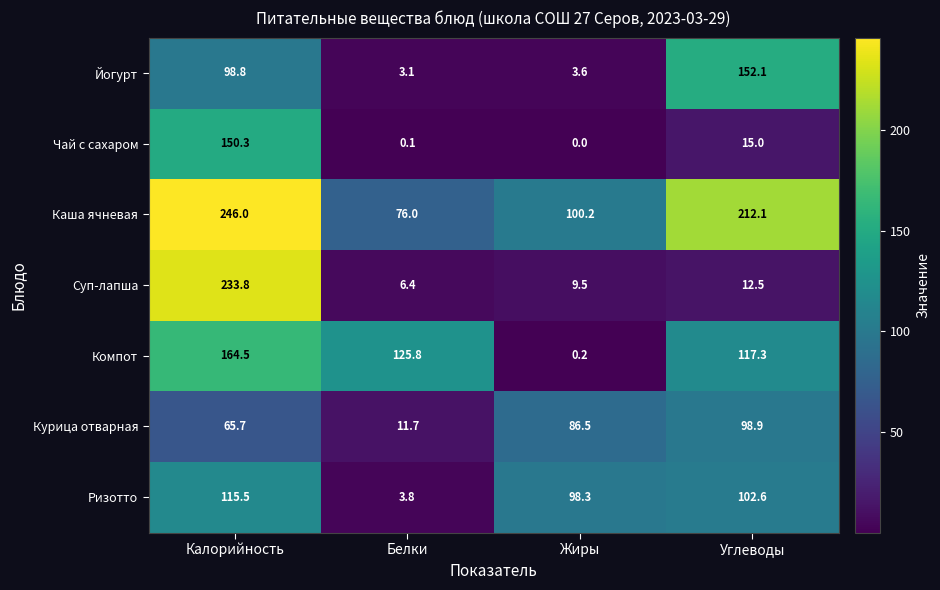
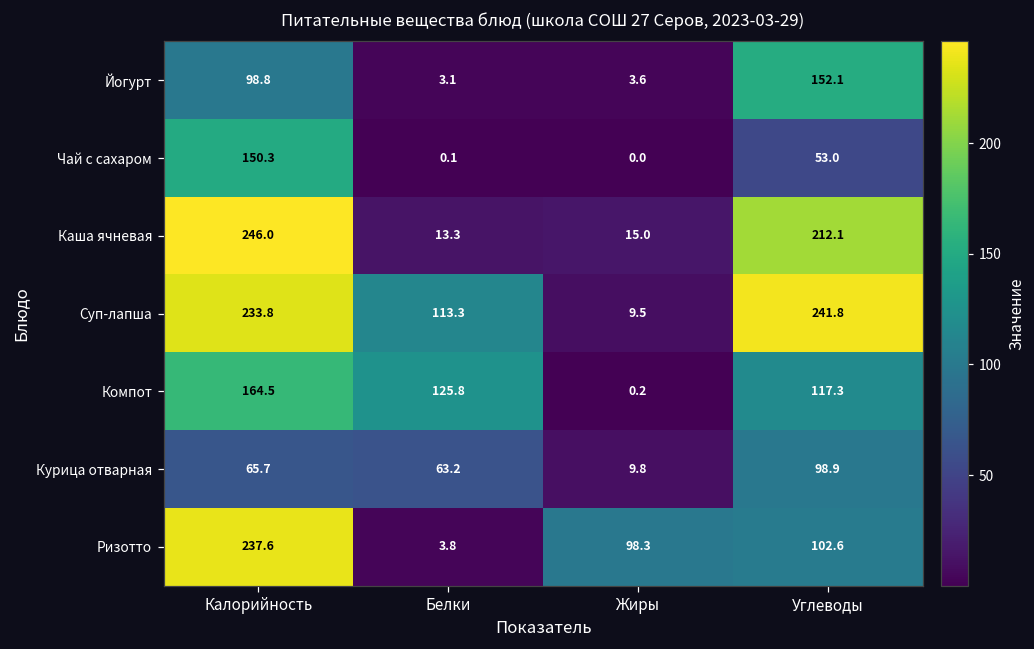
  {
    "Йогурт": {
      "Калорийность": 98.8,
      "Белки": 3.1,
      "Жиры": 3.6,
      "Углеводы": 152.1
    },
    "Чай с сахаром": {
      "Калорийность": 150.3,
      "Белки": 0.1,
      "Жиры": 0.0,
-     "Углеводы": 15.0
+     "Углеводы": 53.0
    },
    "Каша ячневая": {
      "Калорийность": 246.0,
-     "Белки": 76.0,
-     "Жиры": 100.2,
+     "Белки": 13.3,
+     "Жиры": 15.0,
      "Углеводы": 212.1
    },
    "Суп-лапша": {
      "Калорийность": 233.8,
-     "Белки": 6.4,
+     "Белки": 113.3,
      "Жиры": 9.5,
-     "Углеводы": 12.5
+     "Углеводы": 241.8
    },
    "Компот": {
      "Калорийность": 164.5,
      "Белки": 125.8,
      "Жиры": 0.2,
      "Углеводы": 117.3
    },
    "Курица отварная": {
      "Калорийность": 65.7,
-     "Белки": 11.7,
-     "Жиры": 86.5,
+     "Белки": 63.2,
+     "Жиры": 9.8,
      "Углеводы": 98.9
    },
    "Ризотто": {
-     "Калорийность": 115.5,
+     "Калорийность": 237.6,
      "Белки": 3.8,
      "Жиры": 98.3,
      "Углеводы": 102.6
    }
  }
